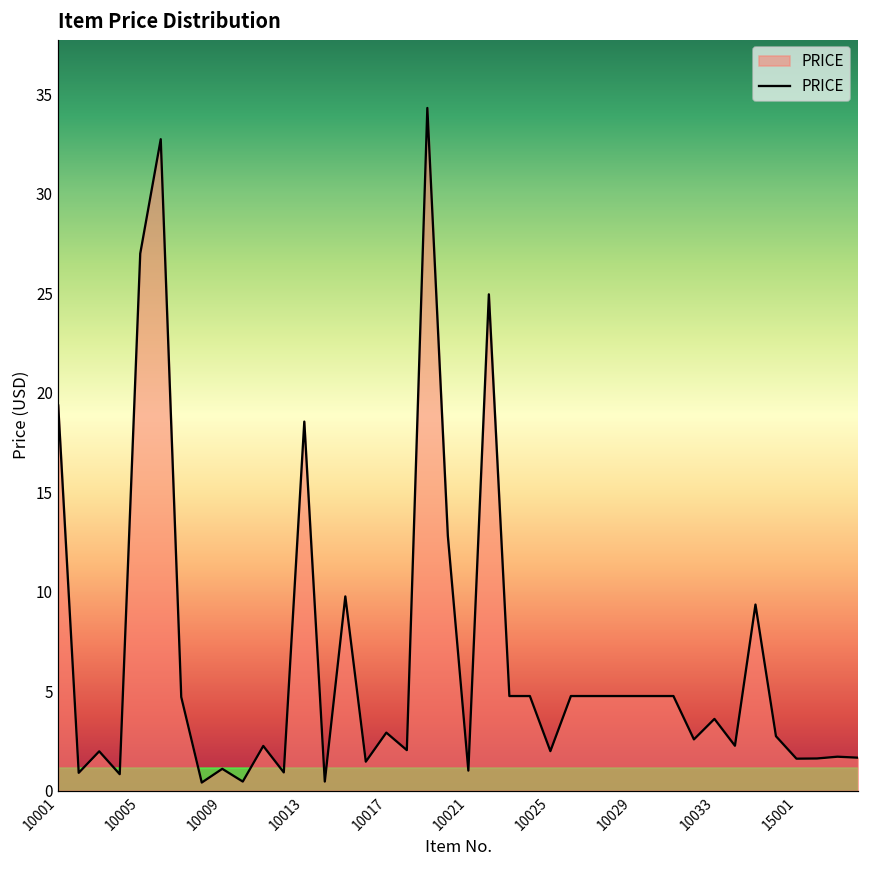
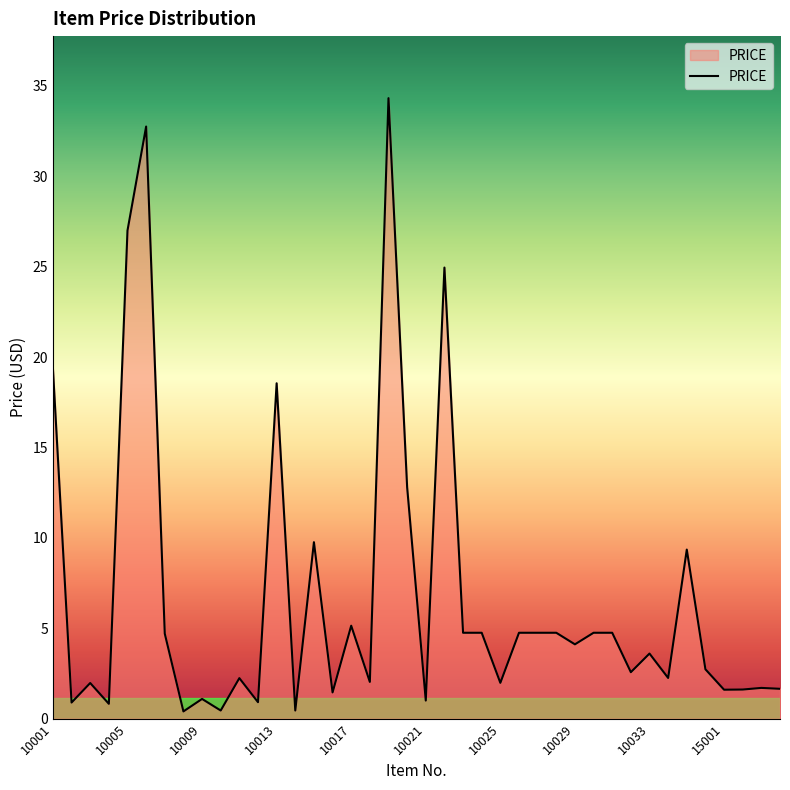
  {
    "10001": 19.4,
    "10005": 27.0,
    "10013": 18.6,
-   "10017": 2.9,
+   "10017": 5.1,
    "10025": 2.0,
-   "10029": 4.8,
+   "10029": 4.1,
    "10033": 3.6,
    "15001": 1.6
  }
